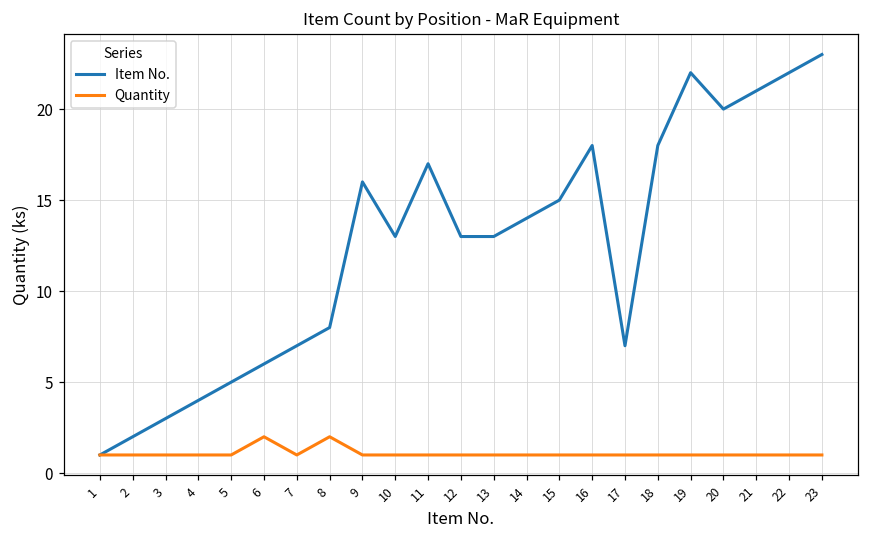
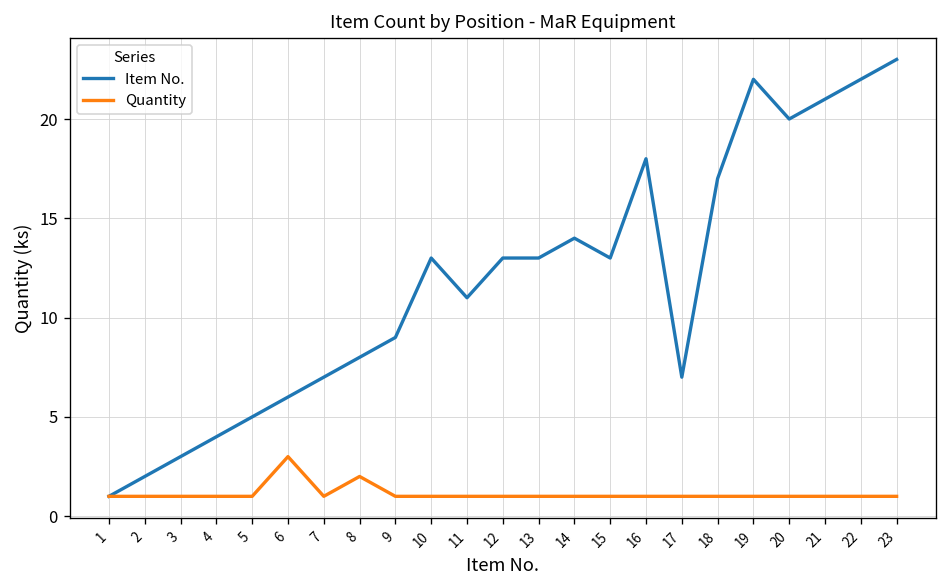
  {
    "Item No.": {
      "2": 2,
      "3": 3,
      "4": 4,
      "5": 5,
      "6": 6,
      "7": 7,
      "8": 8,
-     "9": 16,
+     "9": 9,
      "10": 13,
-     "11": 17,
+     "11": 11,
      "12": 13,
      "13": 13,
      "14": 14,
-     "15": 15,
+     "15": 13,
      "16": 18,
      "17": 7,
-     "18": 18,
+     "18": 17,
      "19": 22,
      "20": 20,
      "21": 21,
      "22": 22,
      "23": 23
    },
    "Quantity": {
      "2": 1,
      "3": 1,
      "4": 1,
      "5": 1,
-     "6": 2,
+     "6": 3,
      "7": 1,
      "8": 2,
      "9": 1,
      "10": 1,
      "11": 1,
      "12": 1,
      "13": 1,
      "14": 1,
      "15": 1,
      "16": 1,
      "17": 1,
      "18": 1,
      "19": 1,
      "20": 1,
      "21": 1,
      "22": 1,
      "23": 1
    }
  }
